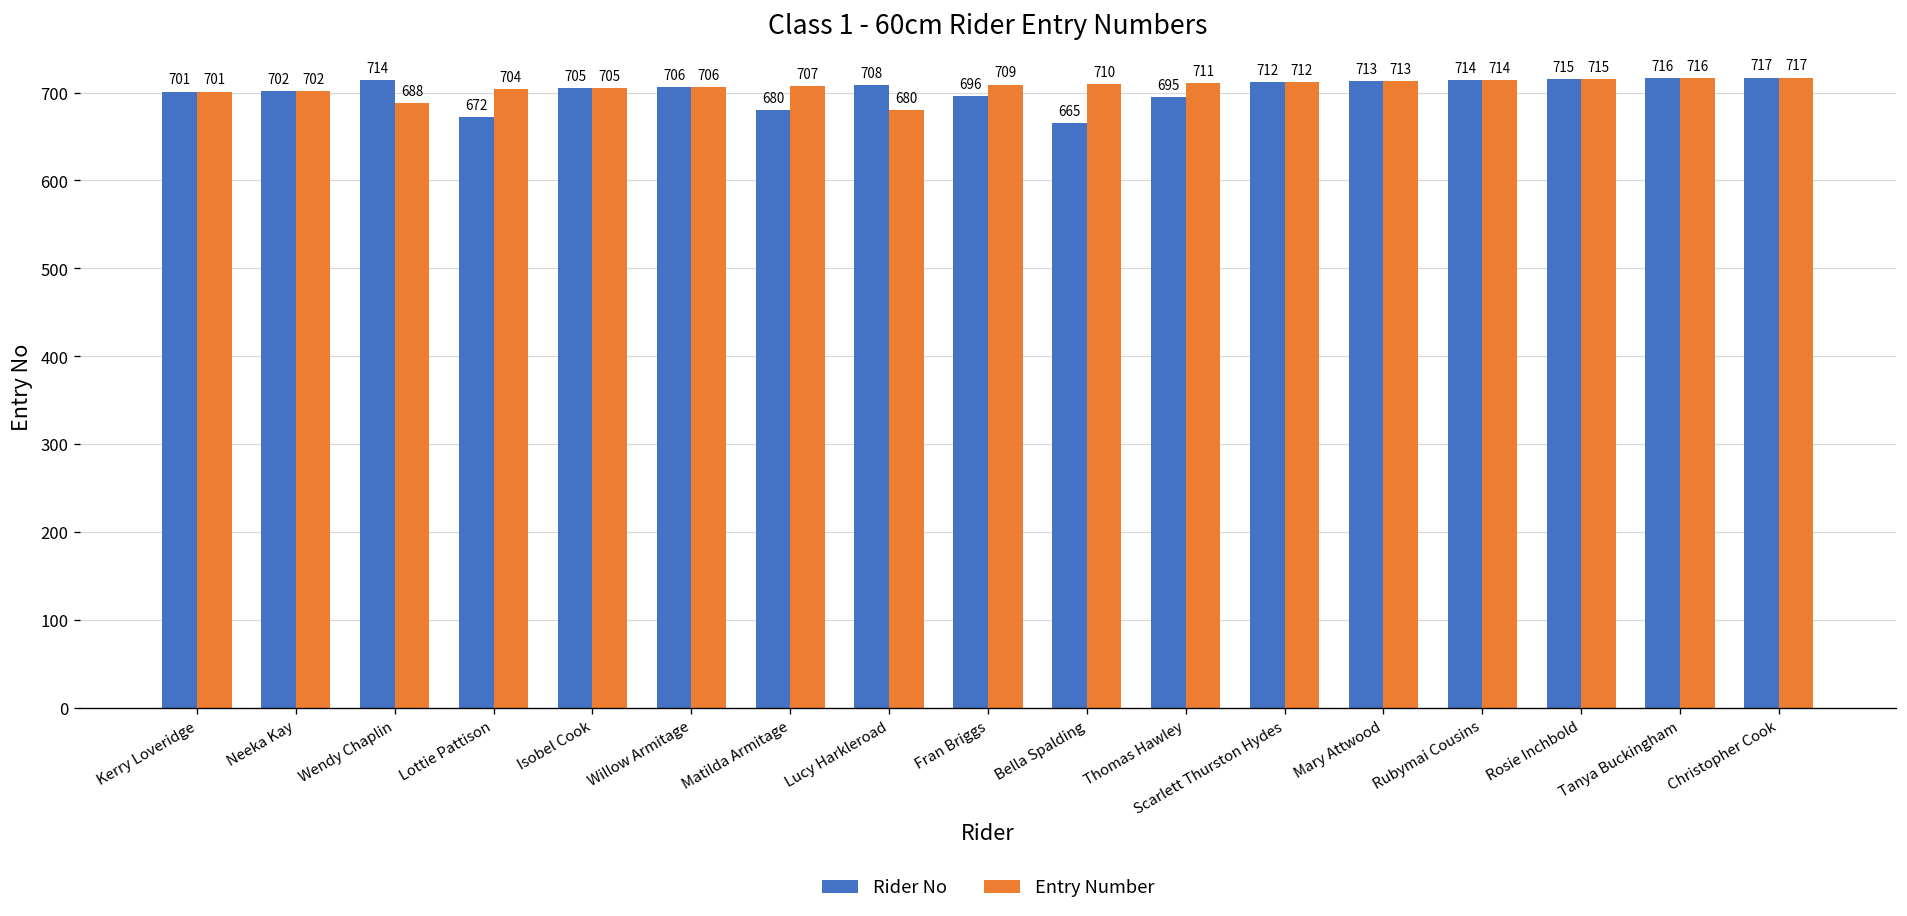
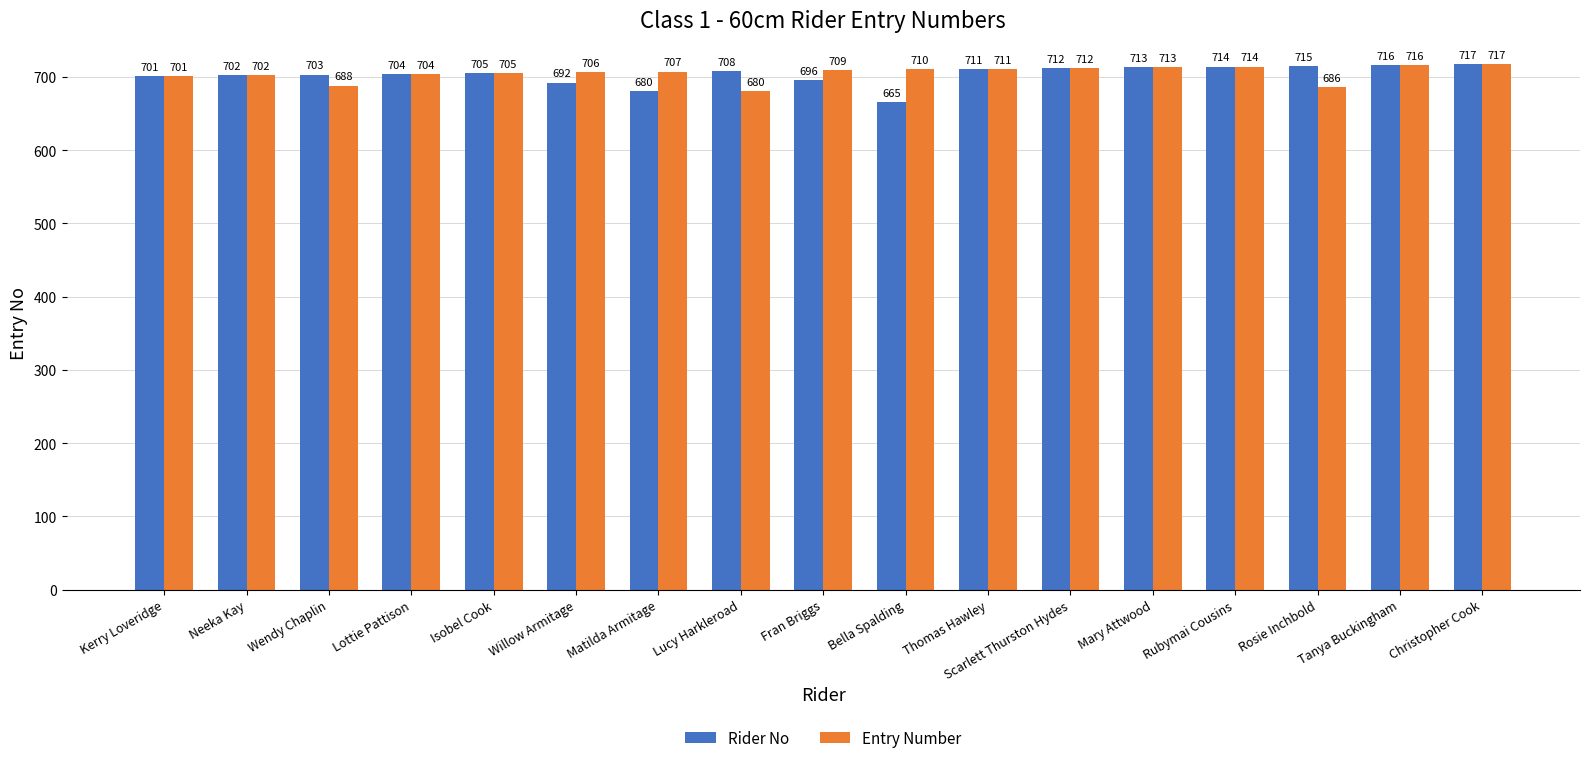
  {
    "Rider No": {
      "Kerry Loveridge": 701,
      "Neeka Kay": 702,
-     "Wendy Chaplin": 714,
-     "Lottie Pattison": 672,
+     "Wendy Chaplin": 703,
+     "Lottie Pattison": 704,
      "Isobel Cook": 705,
-     "Willow Armitage": 706,
+     "Willow Armitage": 692,
      "Matilda Armitage": 680,
      "Lucy Harkleroad": 708,
      "Fran Briggs": 696,
      "Bella Spalding": 665,
-     "Thomas Hawley": 695,
+     "Thomas Hawley": 711,
      "Scarlett Thurston Hydes": 712,
      "Mary Attwood": 713,
      "Rubymai Cousins": 714,
      "Rosie Inchbold": 715,
      "Tanya Buckingham": 716,
      "Christopher Cook": 717
    },
    "Entry Number": {
      "Kerry Loveridge": 701,
      "Neeka Kay": 702,
      "Wendy Chaplin": 688,
      "Lottie Pattison": 704,
      "Isobel Cook": 705,
      "Willow Armitage": 706,
      "Matilda Armitage": 707,
      "Lucy Harkleroad": 680,
      "Fran Briggs": 709,
      "Bella Spalding": 710,
      "Thomas Hawley": 711,
      "Scarlett Thurston Hydes": 712,
      "Mary Attwood": 713,
      "Rubymai Cousins": 714,
-     "Rosie Inchbold": 715,
+     "Rosie Inchbold": 686,
      "Tanya Buckingham": 716,
      "Christopher Cook": 717
    }
  }
